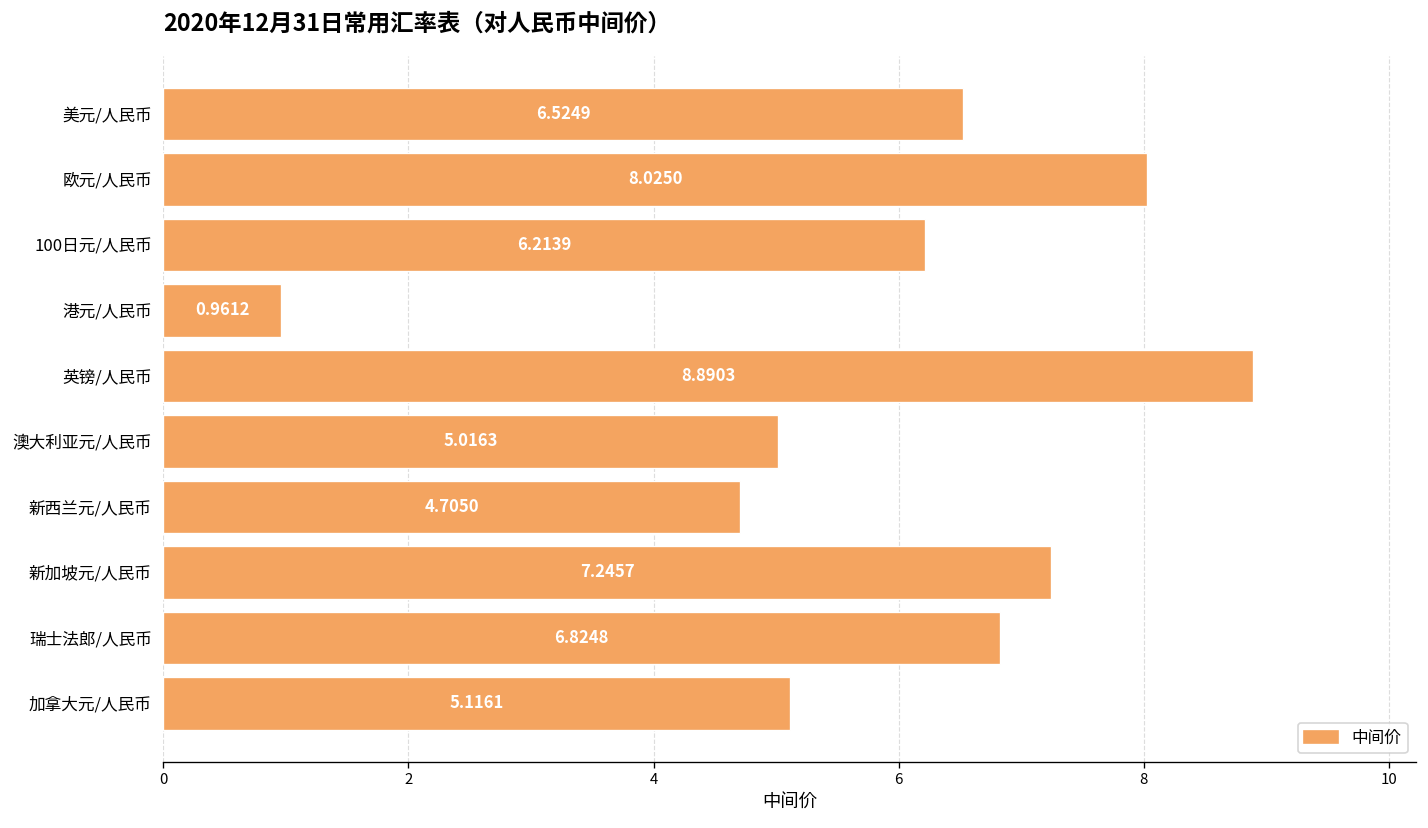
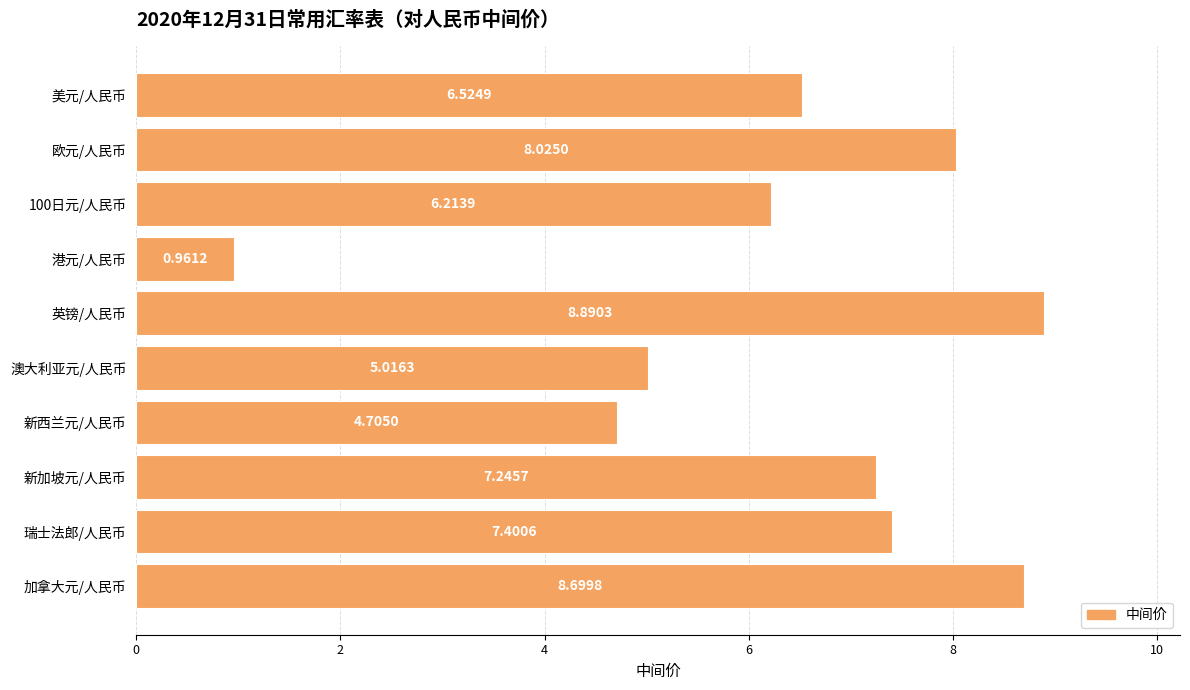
  {
    "美元/人民币": 6.5249,
    "欧元/人民币": 8.0250,
    "100日元/人民币": 6.2139,
    "港元/人民币": 0.9612,
    "英镑/人民币": 8.8903,
    "澳大利亚元/人民币": 5.0163,
    "新西兰元/人民币": 4.7050,
    "新加坡元/人民币": 7.2457,
-   "瑞士法郎/人民币": 6.8248,
-   "加拿大元/人民币": 5.1161
+   "瑞士法郎/人民币": 7.4006,
+   "加拿大元/人民币": 8.6998
  }
